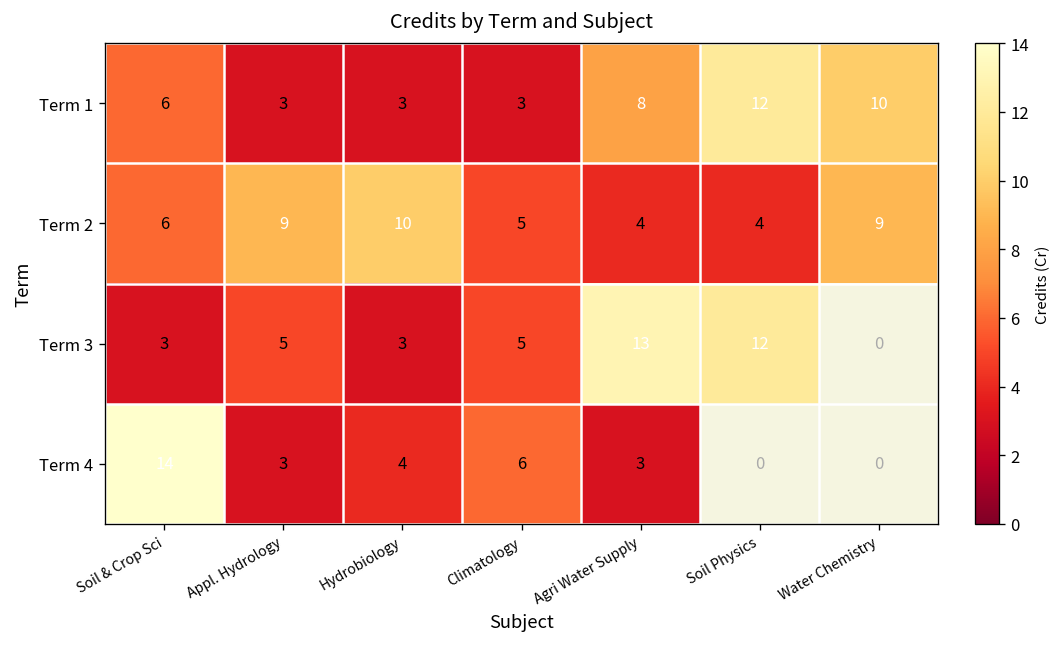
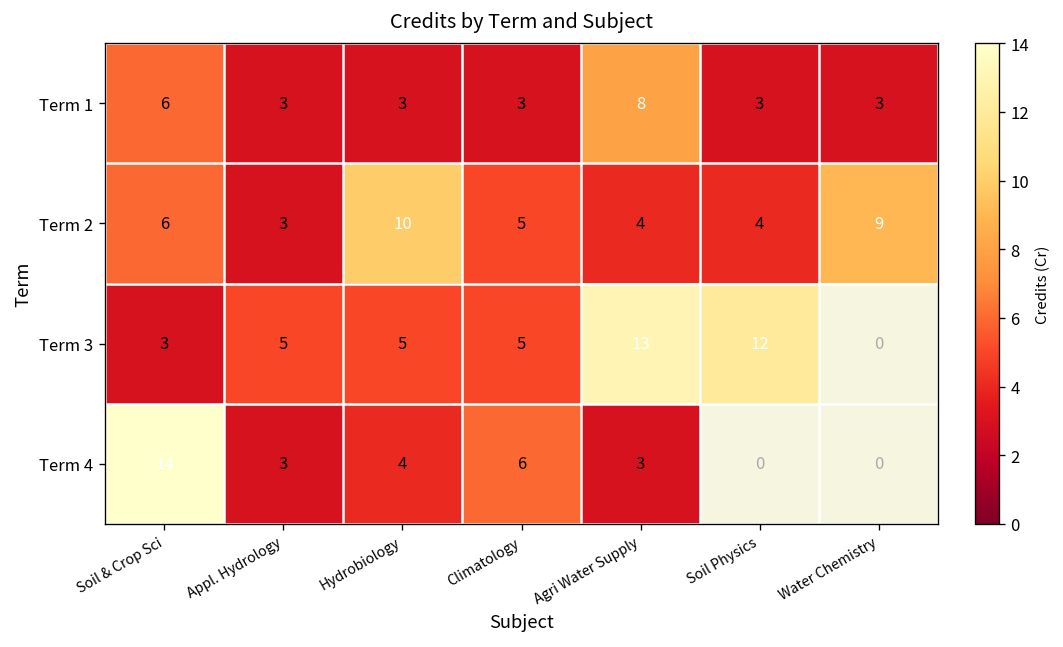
  {
    "Term 1": {
      "Soil & Crop Sci": 6,
      "Appl. Hydrology": 3,
      "Hydrobiology": 3,
      "Climatology": 3,
      "Agri Water Supply": 8,
-     "Soil Physics": 12,
-     "Water Chemistry": 10
+     "Soil Physics": 3,
+     "Water Chemistry": 3
    },
    "Term 2": {
      "Soil & Crop Sci": 6,
-     "Appl. Hydrology": 9,
+     "Appl. Hydrology": 3,
      "Hydrobiology": 10,
      "Climatology": 5,
      "Agri Water Supply": 4,
      "Soil Physics": 4,
      "Water Chemistry": 9
    },
    "Term 3": {
      "Soil & Crop Sci": 3,
      "Appl. Hydrology": 5,
-     "Hydrobiology": 3,
+     "Hydrobiology": 5,
      "Climatology": 5,
      "Agri Water Supply": 13,
      "Soil Physics": 12
    },
    "Term 4": {
      "Soil & Crop Sci": 14,
      "Appl. Hydrology": 3,
      "Hydrobiology": 4,
      "Climatology": 6,
      "Agri Water Supply": 3
    }
  }
